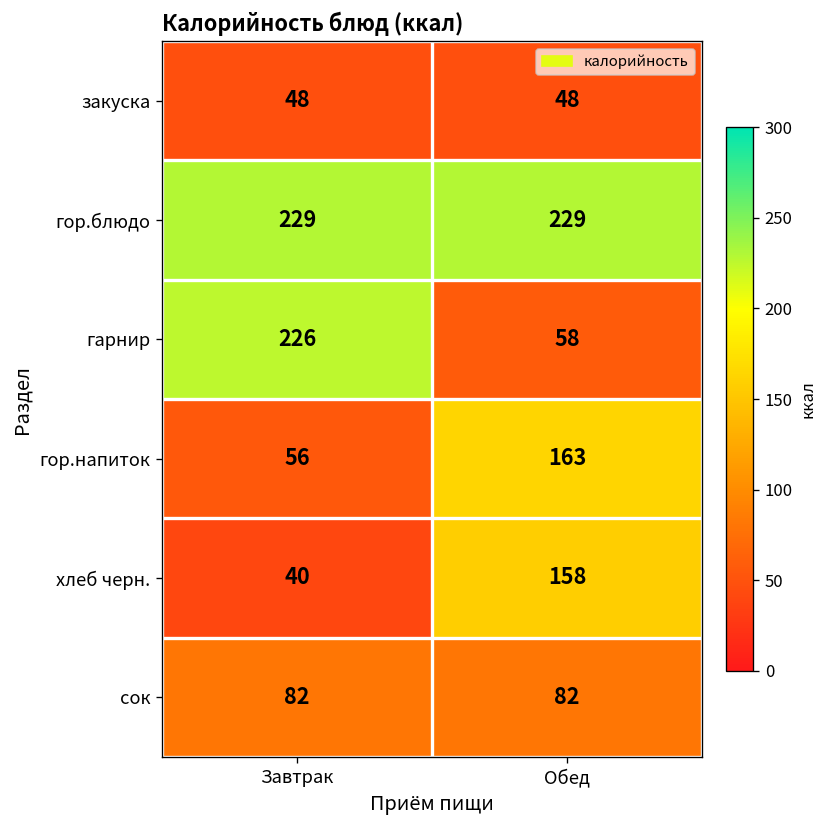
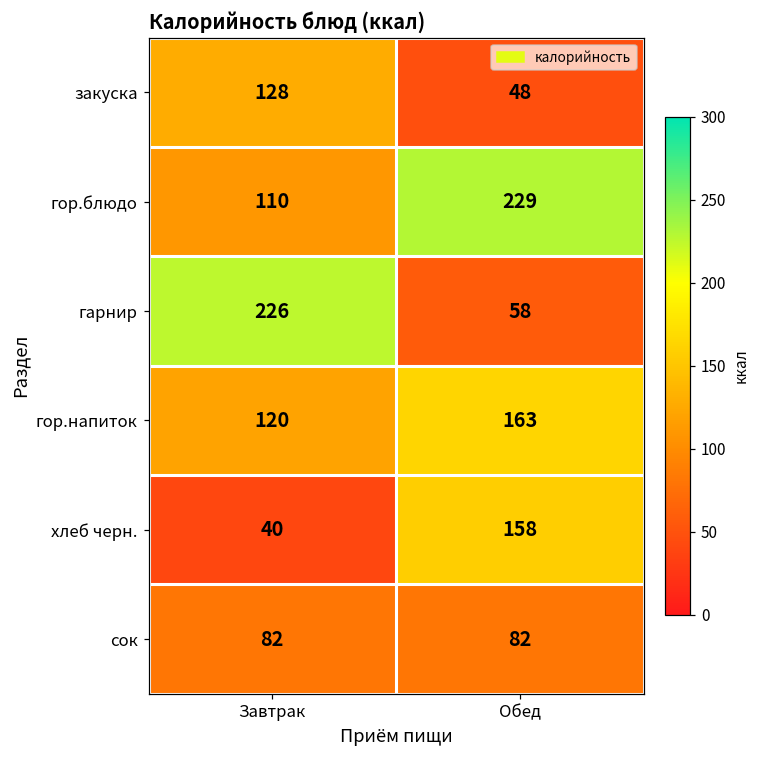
  {
    "закуска": {
-     "Завтрак": 48,
+     "Завтрак": 128,
      "Обед": 48
    },
    "гор.блюдо": {
-     "Завтрак": 229,
+     "Завтрак": 110,
      "Обед": 229
    },
    "гарнир": {
      "Завтрак": 226,
      "Обед": 58
    },
    "гор.напиток": {
-     "Завтрак": 56,
+     "Завтрак": 120,
      "Обед": 163
    },
    "хлеб черн.": {
      "Завтрак": 40,
      "Обед": 158
    },
    "сок": {
      "Завтрак": 82,
      "Обед": 82
    }
  }
